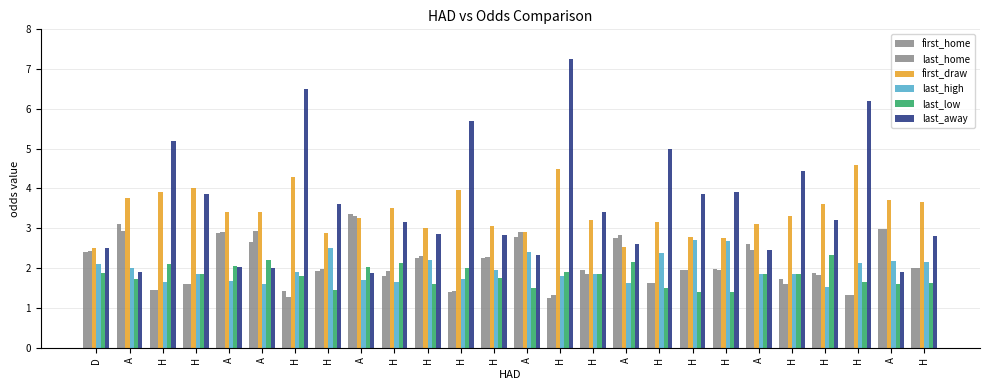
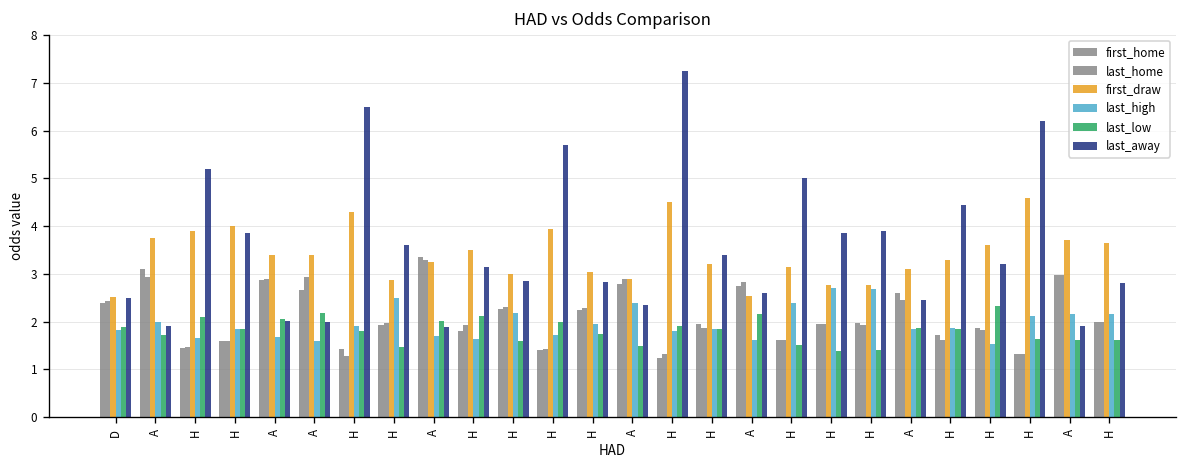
  {
    "first_draw": {
      "D": 2.5
    },
    "last_high": {
-     "D": 2.1
+     "D": 1.8
    },
    "last_low": {
      "D": 1.9
    },
    "last_away": {
      "D": 2.5
    }
  }
